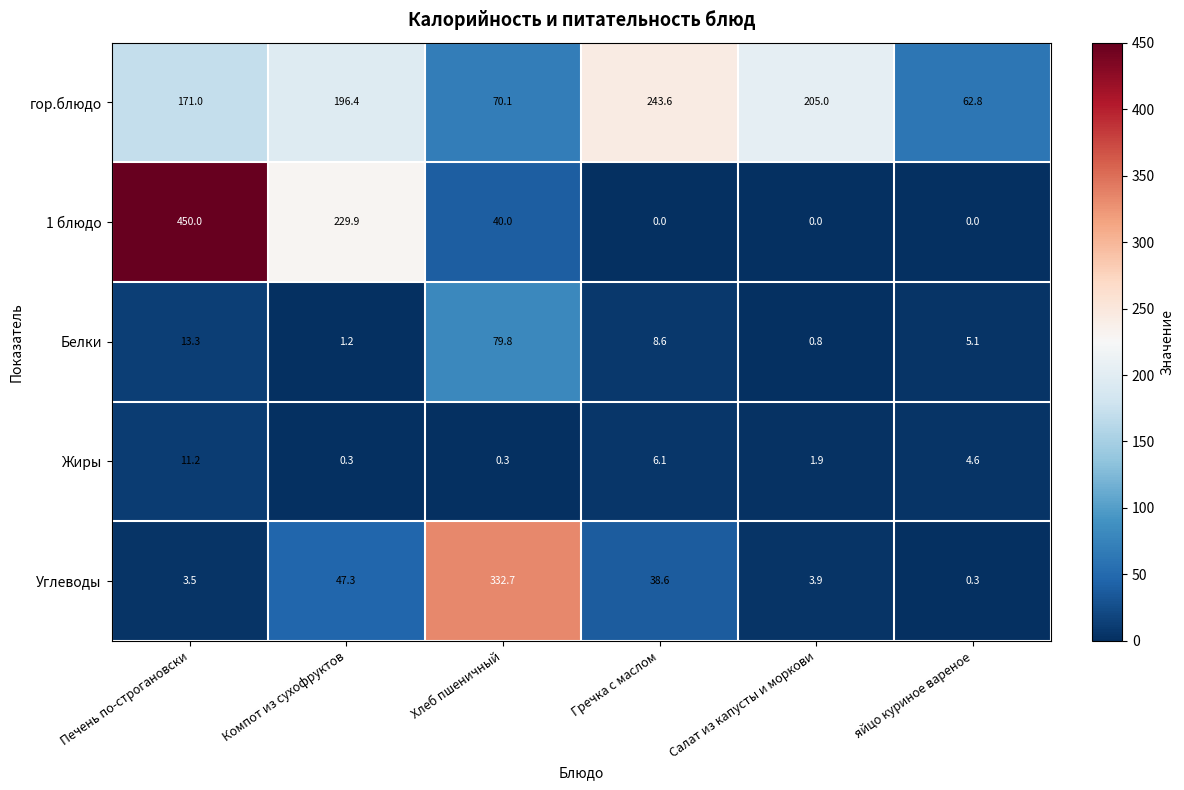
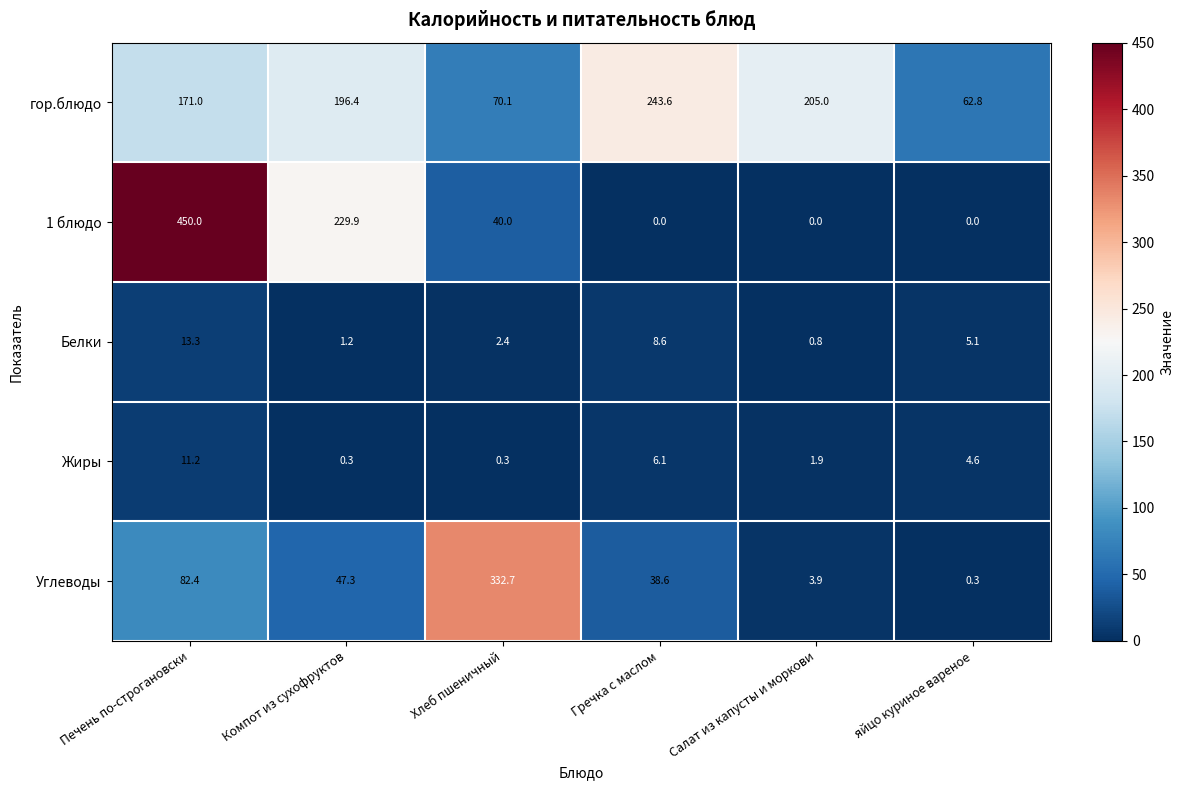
  {
    "гор.блюдо": {
      "Печень по-строгановски": 171.0,
      "Компот из сухофруктов": 196.4,
      "Хлеб пшеничный": 70.1,
      "Гречка с маслом": 243.6,
      "Салат из капусты и моркови": 205.0,
      "яйцо куриное вареное": 62.8
    },
    "1 блюдо": {
      "Печень по-строгановски": 450.0,
      "Компот из сухофруктов": 229.9,
      "Хлеб пшеничный": 40.0,
      "Гречка с маслом": 0.0,
      "Салат из капусты и моркови": 0.0,
      "яйцо куриное вареное": 0.0
    },
    "Белки": {
      "Печень по-строгановски": 13.3,
      "Компот из сухофруктов": 1.2,
-     "Хлеб пшеничный": 79.8,
+     "Хлеб пшеничный": 2.4,
      "Гречка с маслом": 8.6,
      "Салат из капусты и моркови": 0.8,
      "яйцо куриное вареное": 5.1
    },
    "Жиры": {
      "Печень по-строгановски": 11.2,
      "Компот из сухофруктов": 0.3,
      "Хлеб пшеничный": 0.3,
      "Гречка с маслом": 6.1,
      "Салат из капусты и моркови": 1.9,
      "яйцо куриное вареное": 4.6
    },
    "Углеводы": {
-     "Печень по-строгановски": 3.5,
+     "Печень по-строгановски": 82.4,
      "Компот из сухофруктов": 47.3,
      "Хлеб пшеничный": 332.7,
      "Гречка с маслом": 38.6,
      "Салат из капусты и моркови": 3.9,
      "яйцо куриное вареное": 0.3
    }
  }
